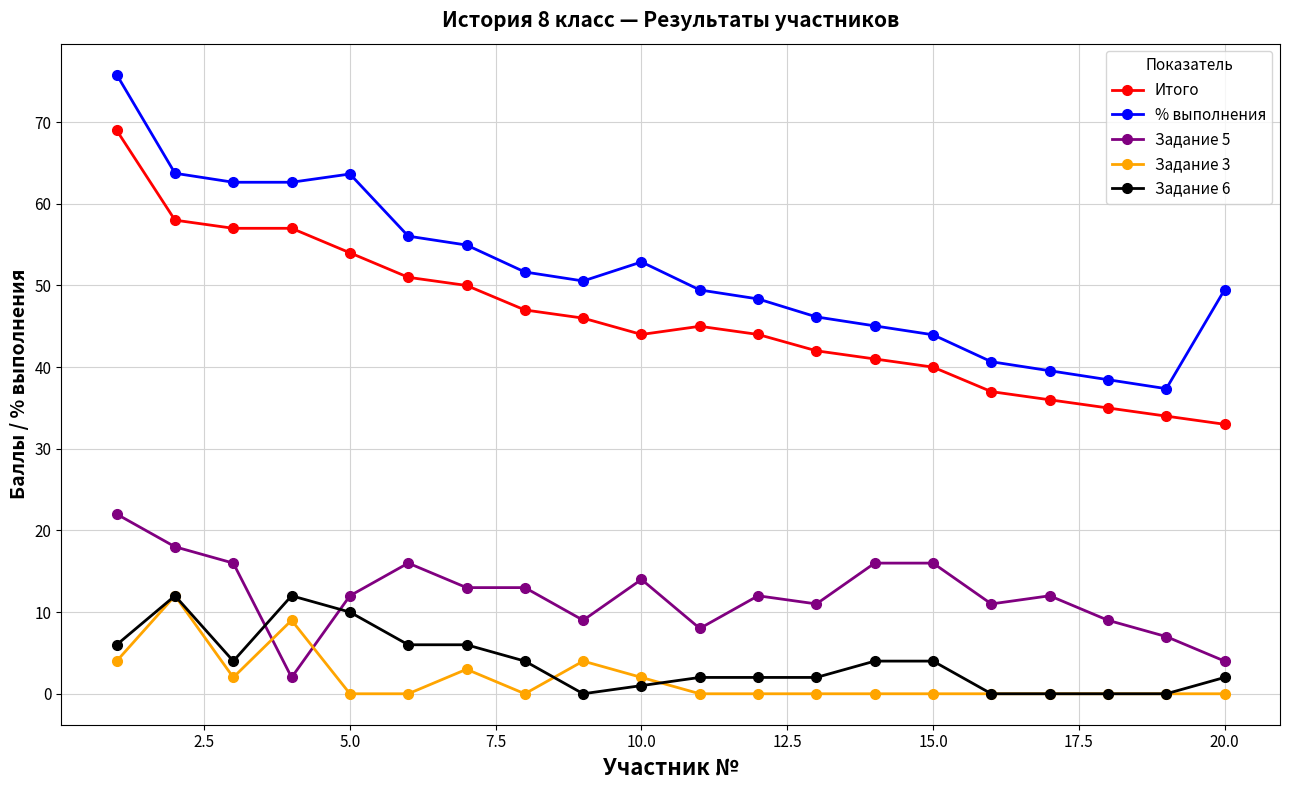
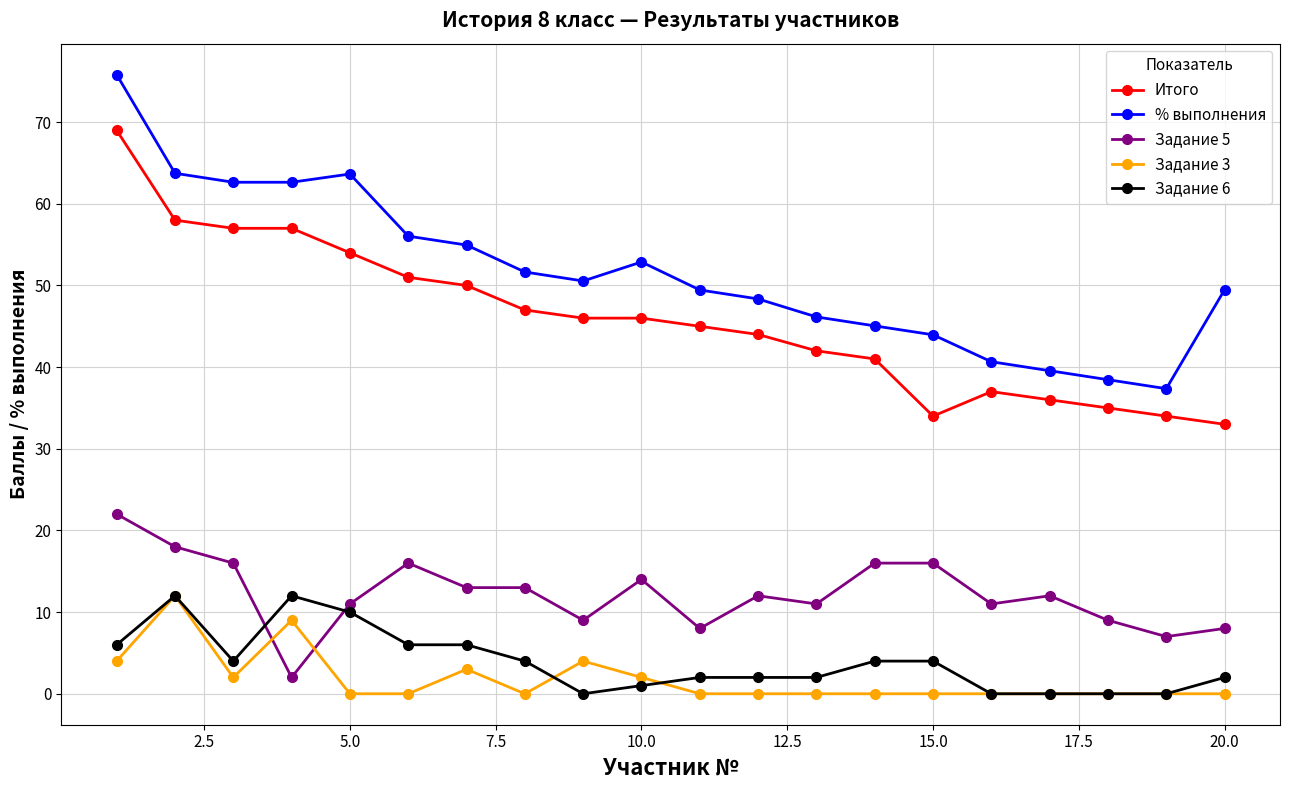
  {
    "Итого": {
      "5.0": 54,
-     "10.0": 44,
-     "15.0": 40,
+     "10.0": 46,
+     "15.0": 34,
      "20.0": 33
    },
    "% выполнения": {
      "5.0": 64,
      "10.0": 53,
      "15.0": 44,
      "20.0": 49
    },
    "Задание 5": {
-     "5.0": 12,
+     "5.0": 11,
      "10.0": 14,
      "15.0": 16,
-     "20.0": 4
+     "20.0": 8
    },
    "Задание 3": {
      "5.0": 0,
      "10.0": 2,
      "15.0": 0,
      "20.0": 0
    },
    "Задание 6": {
      "5.0": 10,
      "10.0": 1,
      "15.0": 4,
      "20.0": 2
    }
  }
